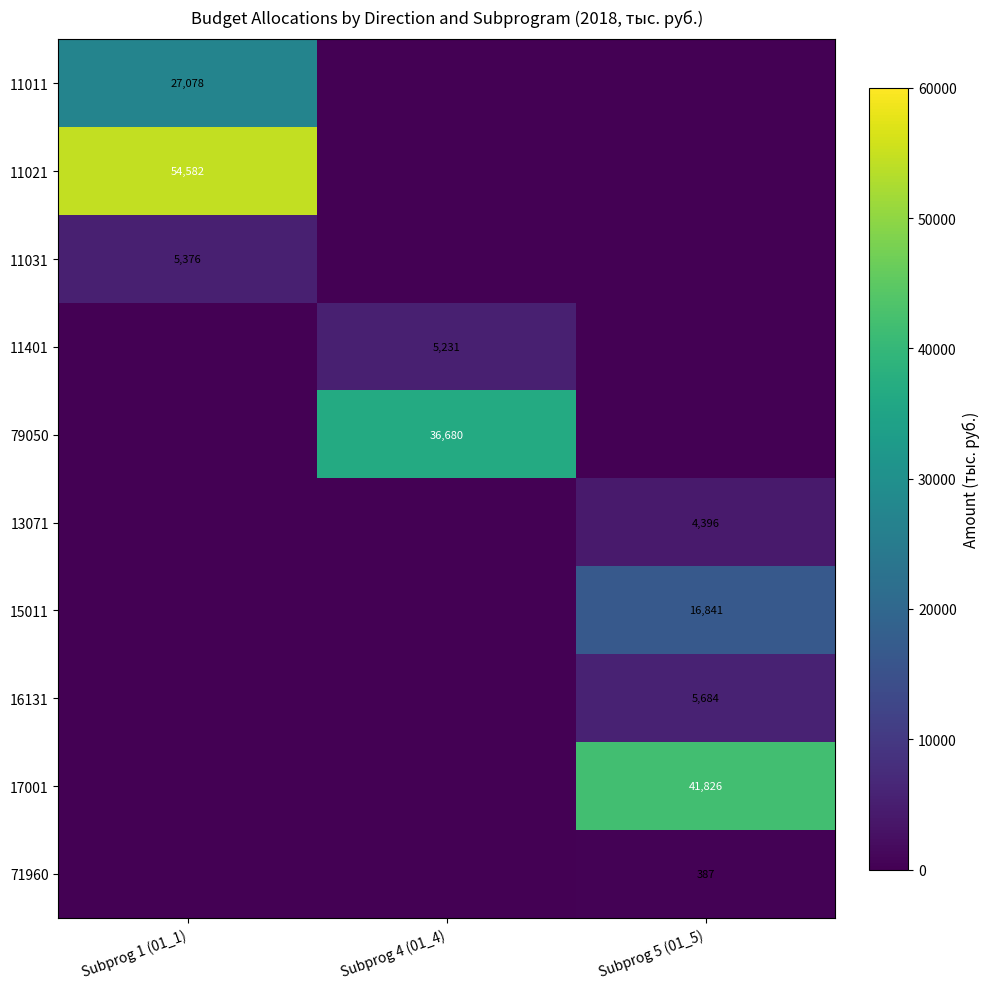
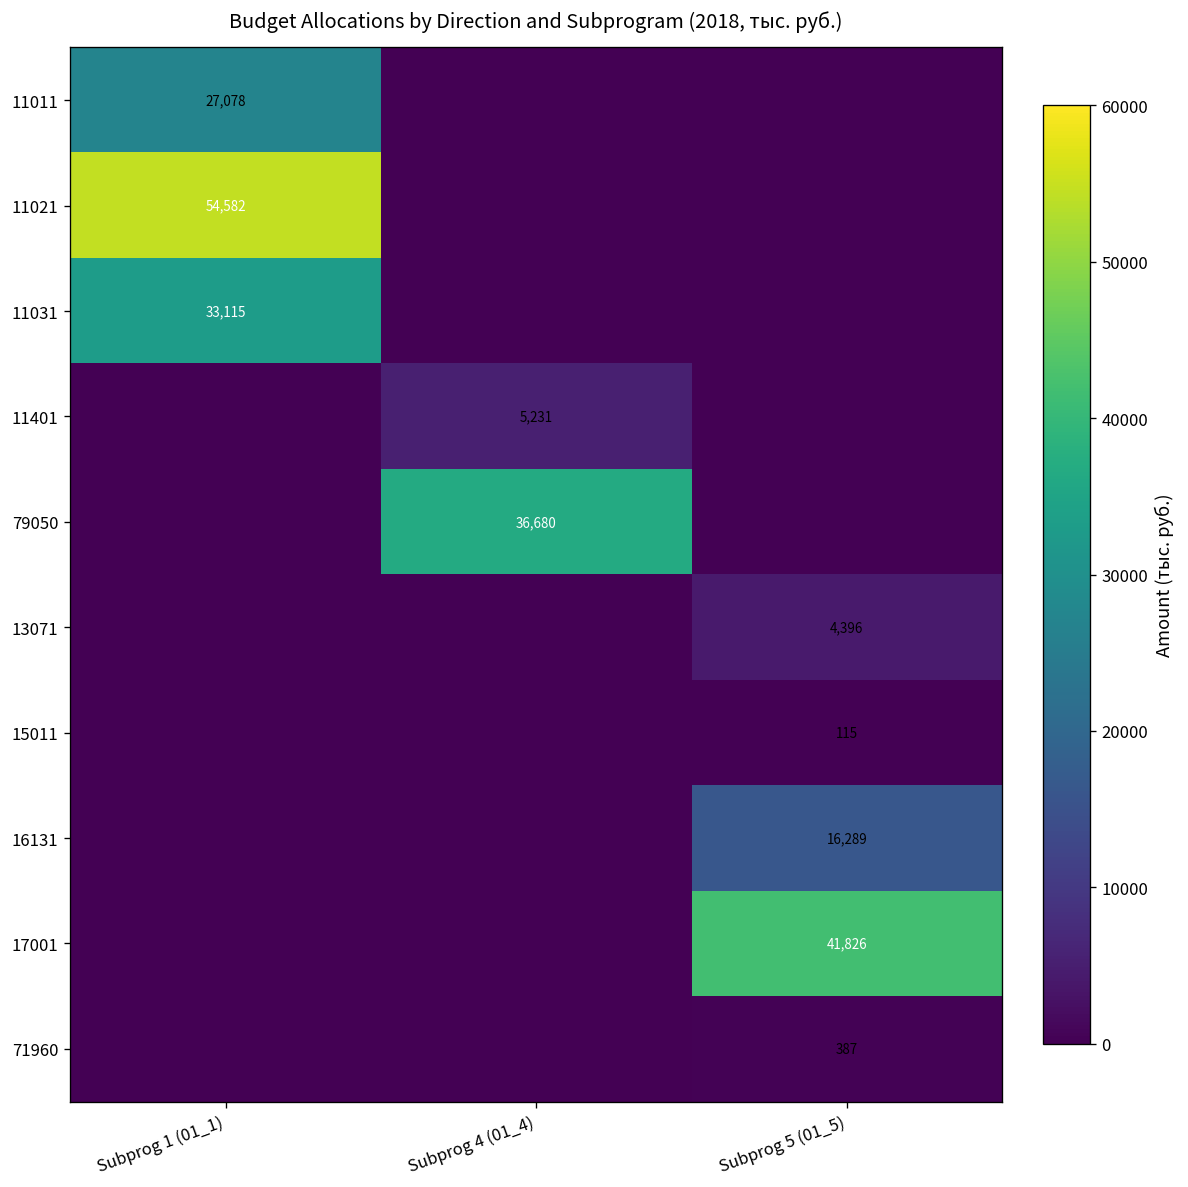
  {
    "11011": {
      "Subprog 1 (01_1)": "27,078"
    },
    "11021": {
      "Subprog 1 (01_1)": "54,582"
    },
    "11031": {
-     "Subprog 1 (01_1)": "5,376"
+     "Subprog 1 (01_1)": "33,115"
    },
    "11401": {
      "Subprog 4 (01_4)": "5,231"
    },
    "79050": {
      "Subprog 4 (01_4)": "36,680"
    },
    "13071": {
      "Subprog 5 (01_5)": "4,396"
    },
    "15011": {
-     "Subprog 5 (01_5)": "16,841"
+     "Subprog 5 (01_5)": "115"
    },
    "16131": {
-     "Subprog 5 (01_5)": "5,684"
+     "Subprog 5 (01_5)": "16,289"
    },
    "17001": {
      "Subprog 5 (01_5)": "41,826"
    },
    "71960": {
      "Subprog 5 (01_5)": "387"
    }
  }
